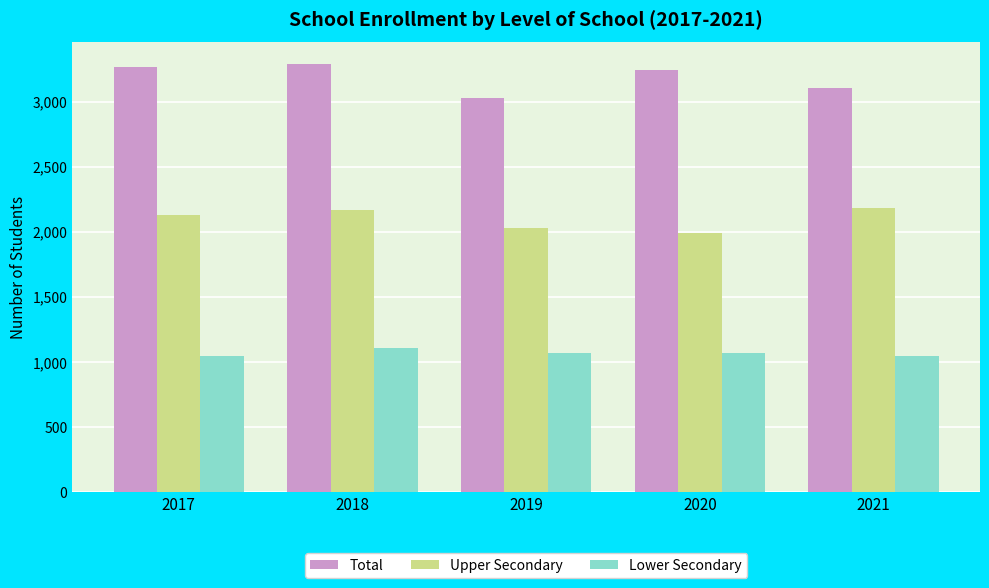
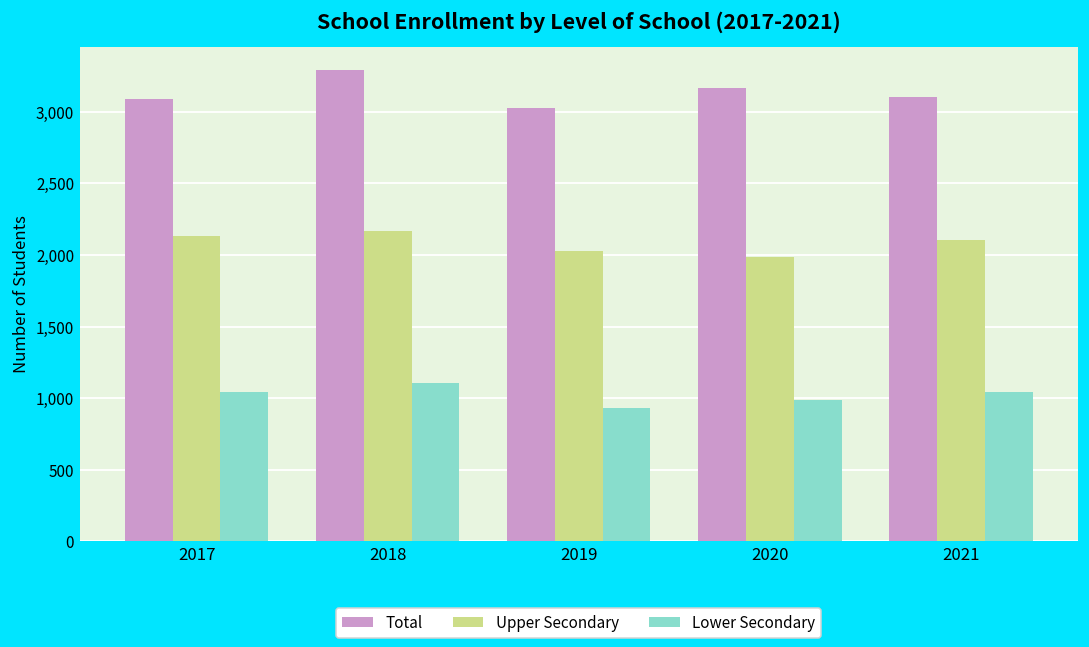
  {
    "Total": {
-     "2017": "3,260",
+     "2017": "3,090",
      "2018": "3,290",
      "2019": "3,020",
-     "2020": "3,240",
+     "2020": "3,170",
      "2021": "3,110"
    },
    "Upper Secondary": {
      "2017": "2,130",
      "2018": "2,170",
      "2019": "2,030",
      "2020": "1,990",
-     "2021": "2,180"
+     "2021": "2,110"
    },
    "Lower Secondary": {
      "2017": "1,050",
      "2018": "1,100",
-     "2019": "1,070",
-     "2020": "1,070",
+     "2019": "930",
+     "2020": "990",
      "2021": "1,040"
    }
  }
